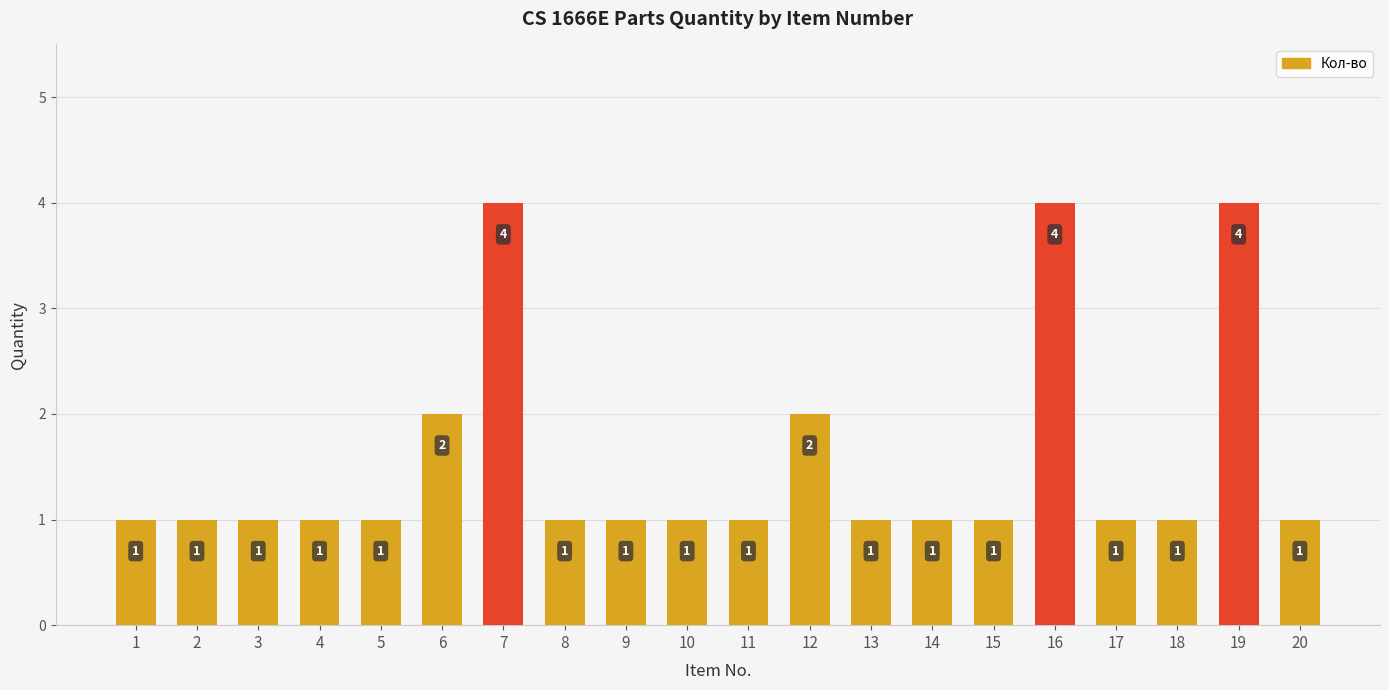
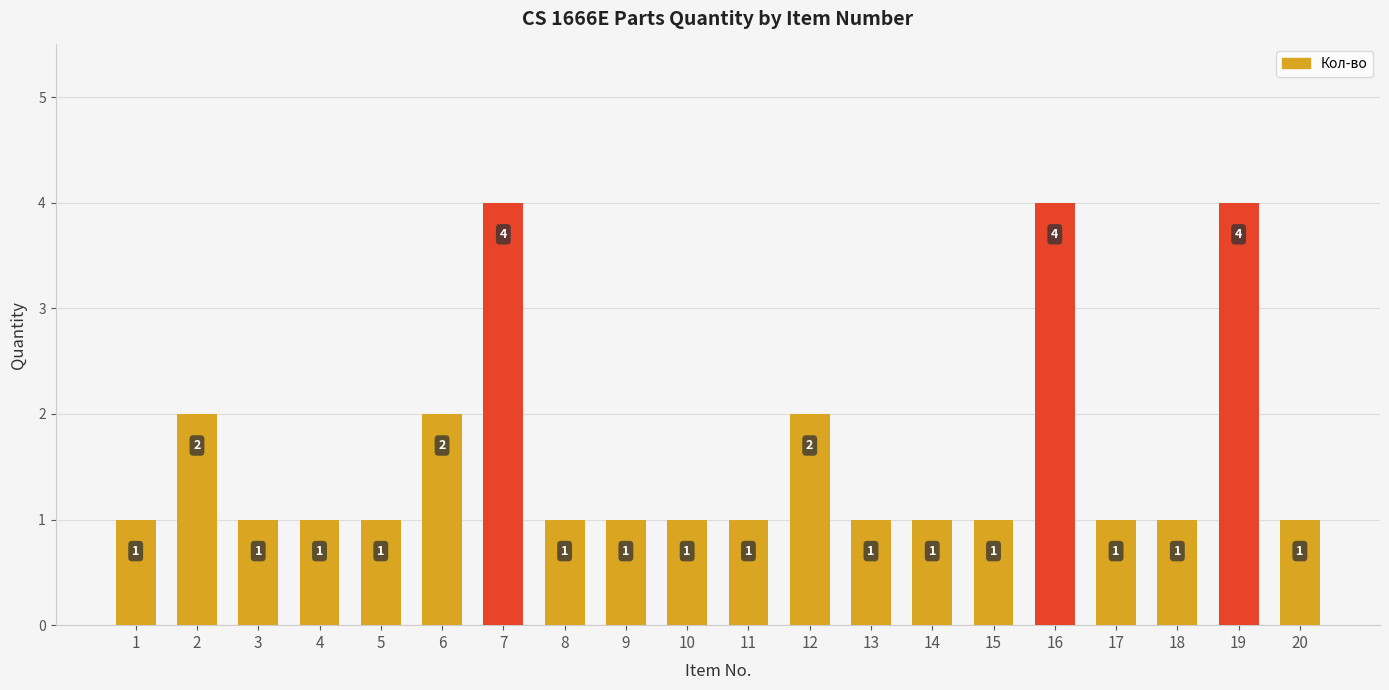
  {
-   "2": 1
+   "2": 2
  }
